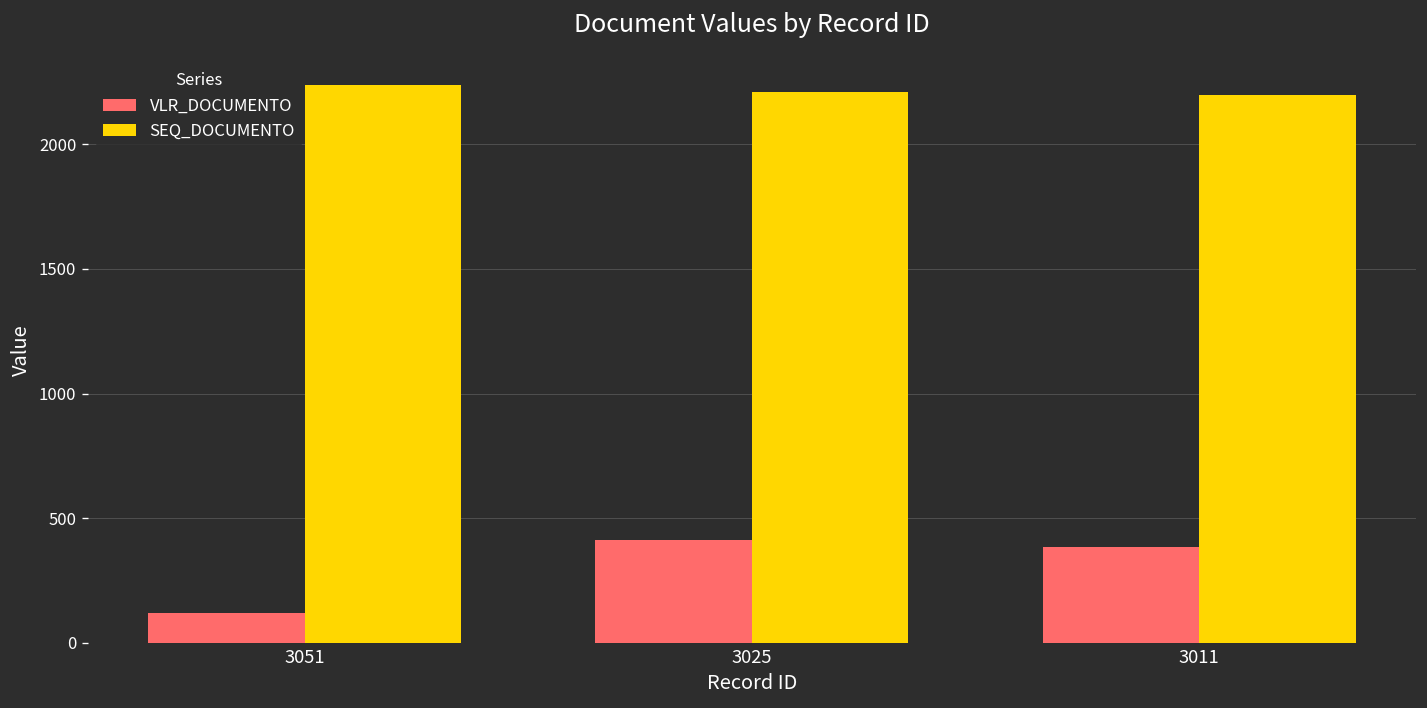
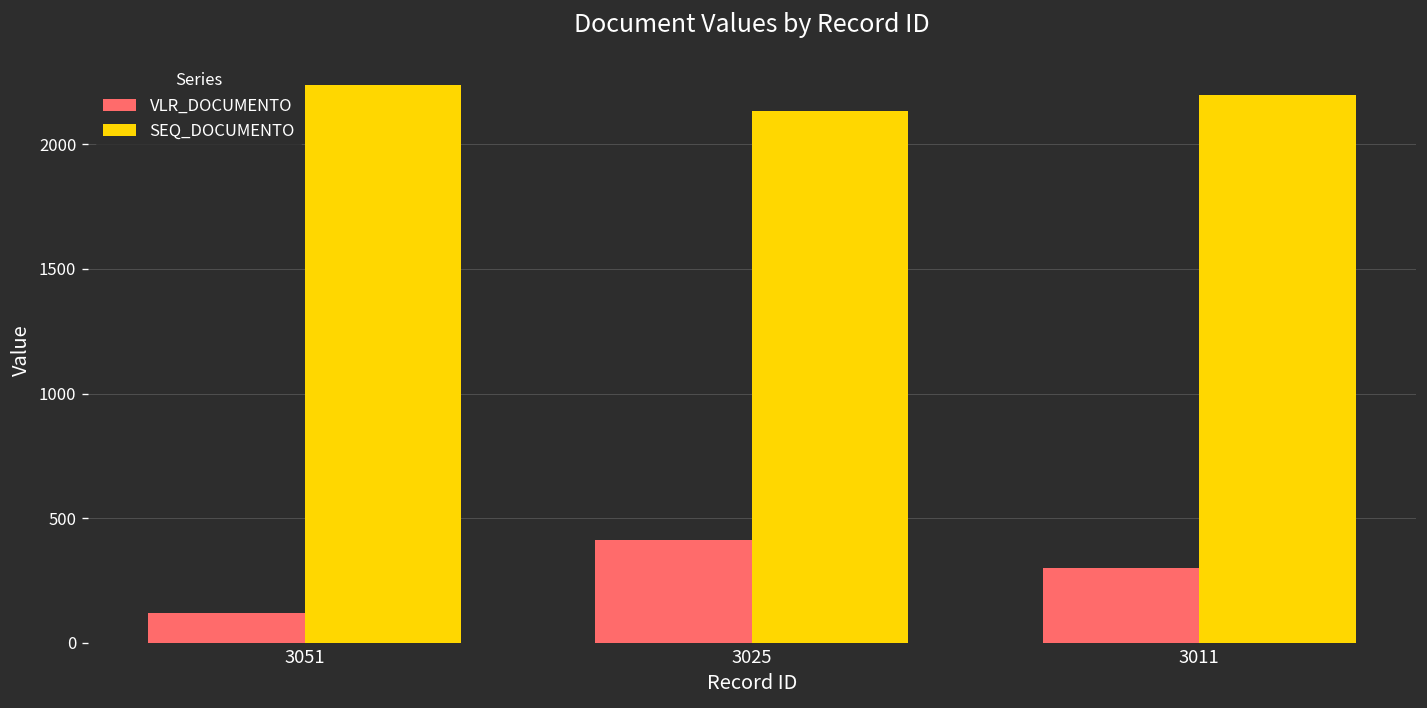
  {
    "VLR_DOCUMENTO": {
      "3051": 120,
      "3025": 410,
-     "3011": 380
+     "3011": 300
    },
    "SEQ_DOCUMENTO": {
      "3051": 2240,
-     "3025": 2210,
+     "3025": 2130,
      "3011": 2200
    }
  }
